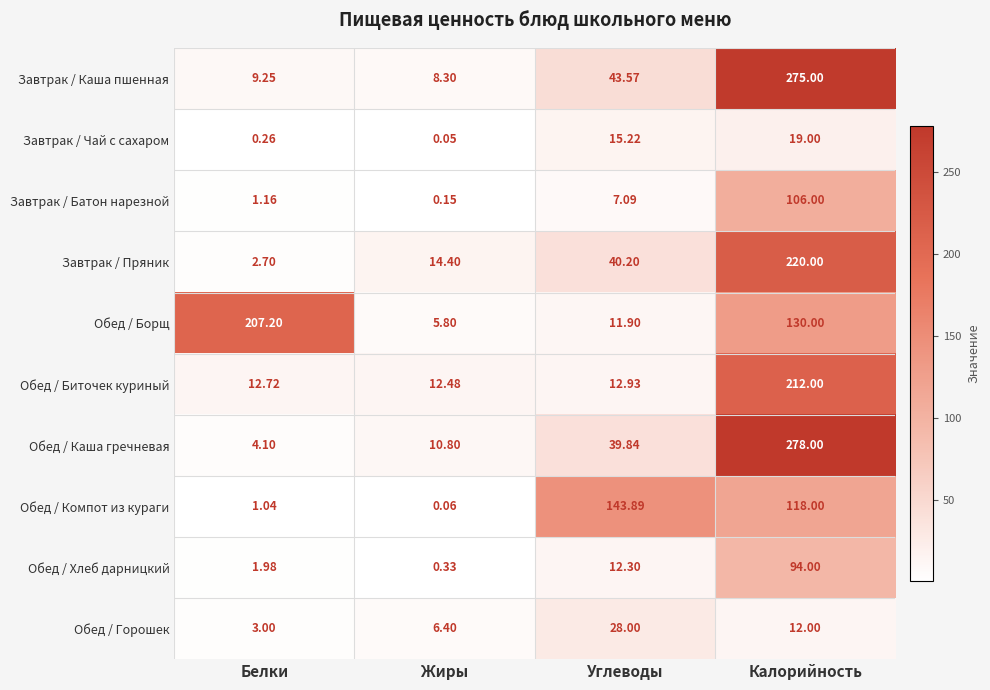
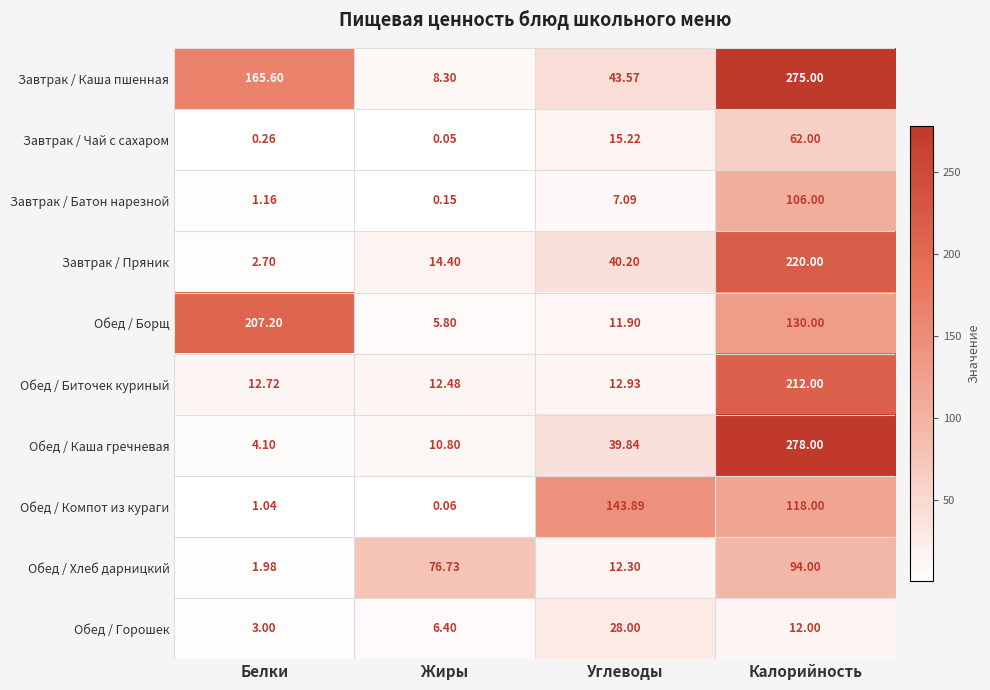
  {
    "Завтрак / Каша пшенная": {
-     "Белки": 9.25,
+     "Белки": 165.60,
      "Жиры": 8.30,
      "Углеводы": 43.57,
      "Калорийность": 275.00
    },
    "Завтрак / Чай с сахаром": {
      "Белки": 0.26,
      "Жиры": 0.05,
      "Углеводы": 15.22,
-     "Калорийность": 19.00
+     "Калорийность": 62.00
    },
    "Завтрак / Батон нарезной": {
      "Белки": 1.16,
      "Жиры": 0.15,
      "Углеводы": 7.09,
      "Калорийность": 106.00
    },
    "Завтрак / Пряник": {
      "Белки": 2.70,
      "Жиры": 14.40,
      "Углеводы": 40.20,
      "Калорийность": 220.00
    },
    "Обед / Борщ": {
      "Белки": 207.20,
      "Жиры": 5.80,
      "Углеводы": 11.90,
      "Калорийность": 130.00
    },
    "Обед / Биточек куриный": {
      "Белки": 12.72,
      "Жиры": 12.48,
      "Углеводы": 12.93,
      "Калорийность": 212.00
    },
    "Обед / Каша гречневая": {
      "Белки": 4.10,
      "Жиры": 10.80,
      "Углеводы": 39.84,
      "Калорийность": 278.00
    },
    "Обед / Компот из кураги": {
      "Белки": 1.04,
      "Жиры": 0.06,
      "Углеводы": 143.89,
      "Калорийность": 118.00
    },
    "Обед / Хлеб дарницкий": {
      "Белки": 1.98,
-     "Жиры": 0.33,
+     "Жиры": 76.73,
      "Углеводы": 12.30,
      "Калорийность": 94.00
    },
    "Обед / Горошек": {
      "Белки": 3.00,
      "Жиры": 6.40,
      "Углеводы": 28.00,
      "Калорийность": 12.00
    }
  }
